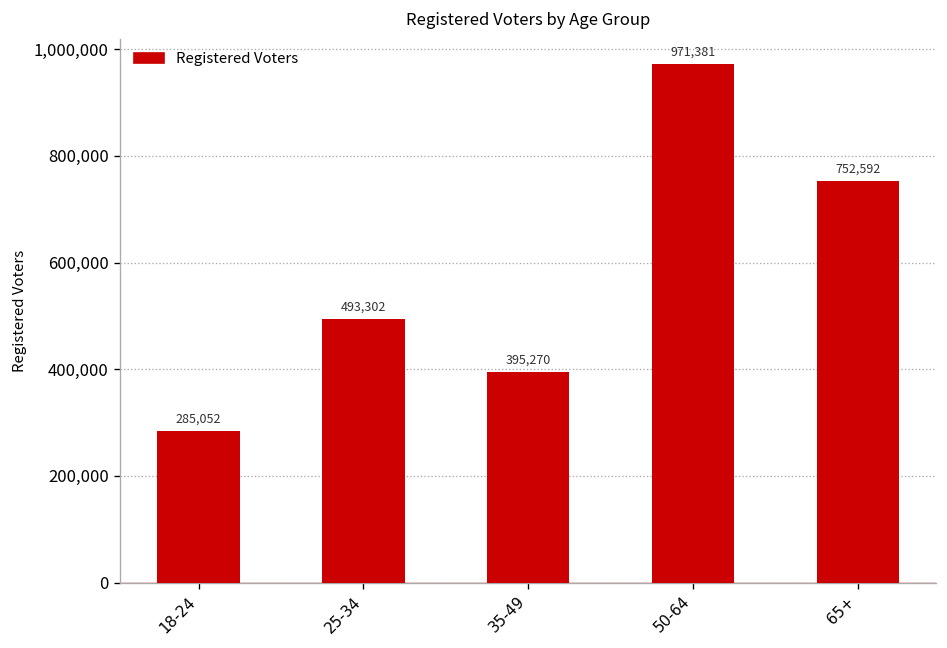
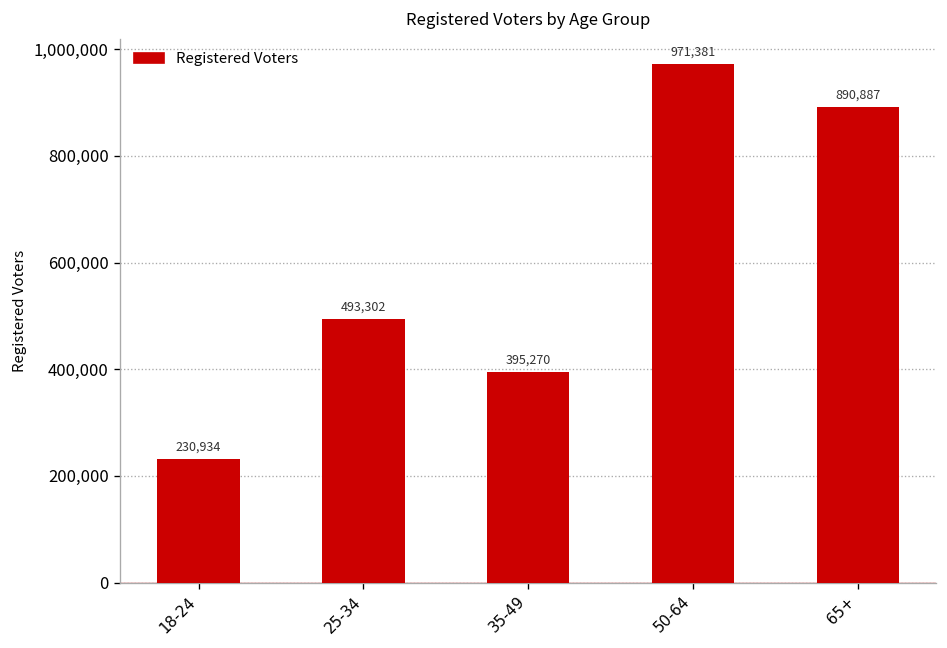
  {
-   "18-24": "285,052",
+   "18-24": "230,934",
    "25-34": "493,302",
    "35-49": "395,270",
    "50-64": "971,381",
-   "65+": "752,592"
+   "65+": "890,887"
  }
